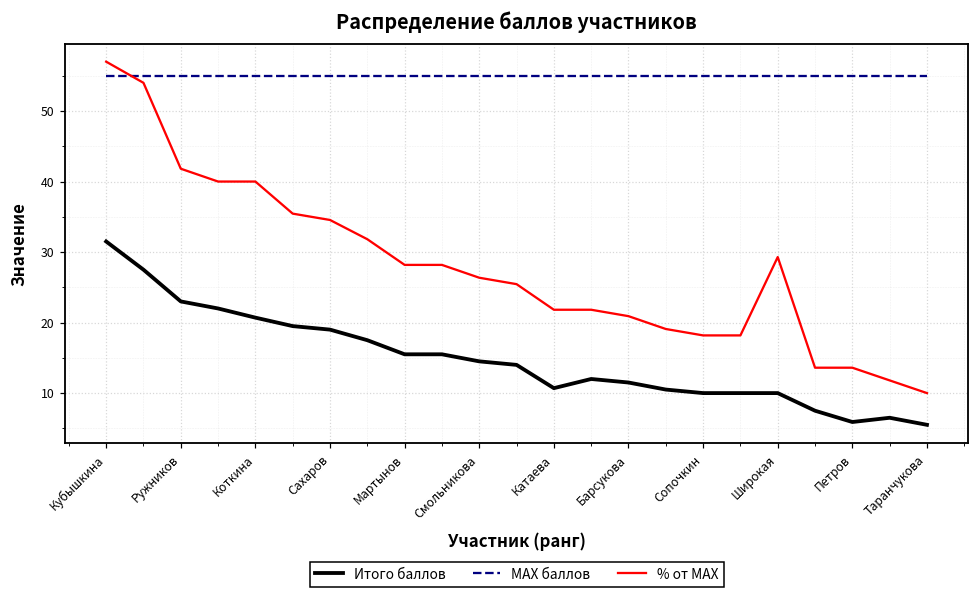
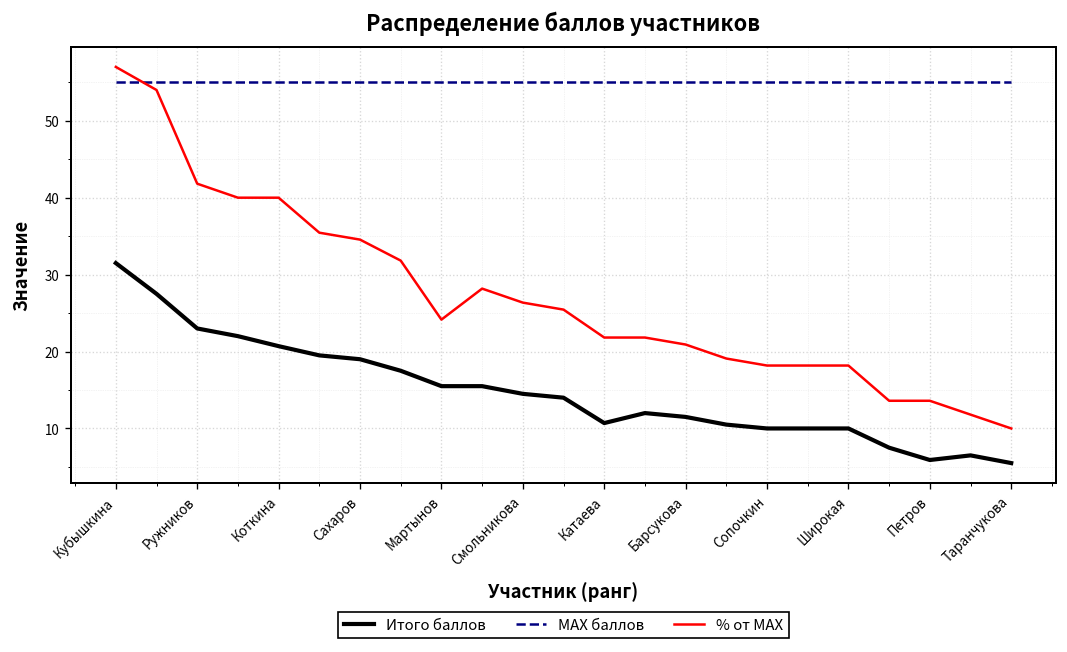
  {
    "Итого баллов": {
      "Кубышкина": 32,
      "Ружников": 23,
      "Коткина": 21,
      "Сахаров": 19,
      "Мартынов": 16,
      "Смольникова": 15,
      "Катаева": 11,
      "Барсукова": 12,
      "Сопочкин": 10,
      "Широкая": 10,
      "Петров": 6,
      "Таранчукова": 6
    },
    "MAX баллов": {
      "Кубышкина": 55,
      "Ружников": 55,
      "Коткина": 55,
      "Сахаров": 55,
      "Мартынов": 55,
      "Смольникова": 55,
      "Катаева": 55,
      "Барсукова": 55,
      "Сопочкин": 55,
      "Широкая": 55,
      "Петров": 55,
      "Таранчукова": 55
    },
    "% от MAX": {
      "Кубышкина": 57,
      "Ружников": 42,
      "Коткина": 40,
      "Сахаров": 35,
-     "Мартынов": 28,
+     "Мартынов": 24,
      "Смольникова": 26,
      "Катаева": 22,
      "Барсукова": 21,
      "Сопочкин": 18,
-     "Широкая": 29,
+     "Широкая": 18,
      "Петров": 14,
      "Таранчукова": 10
    }
  }
